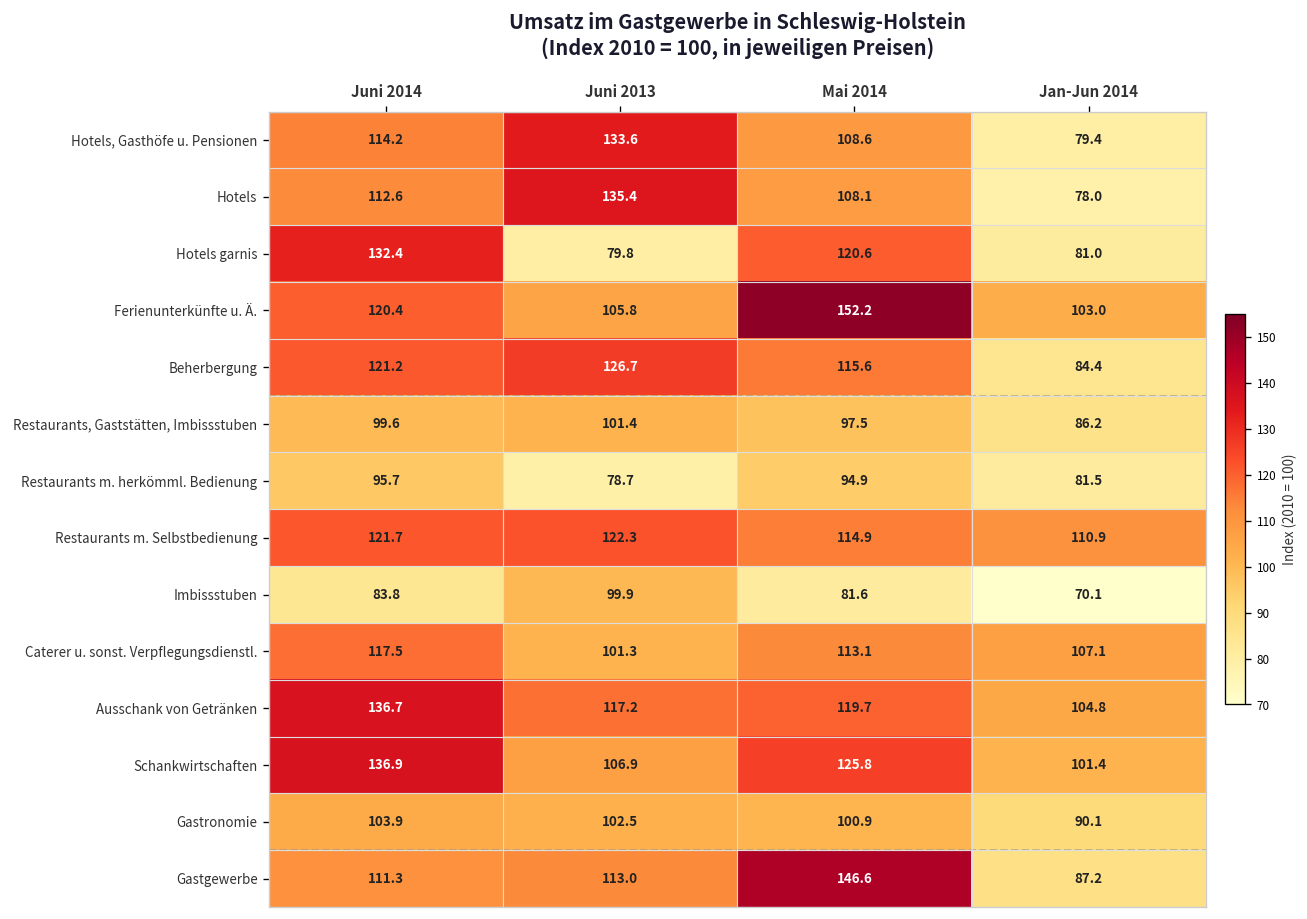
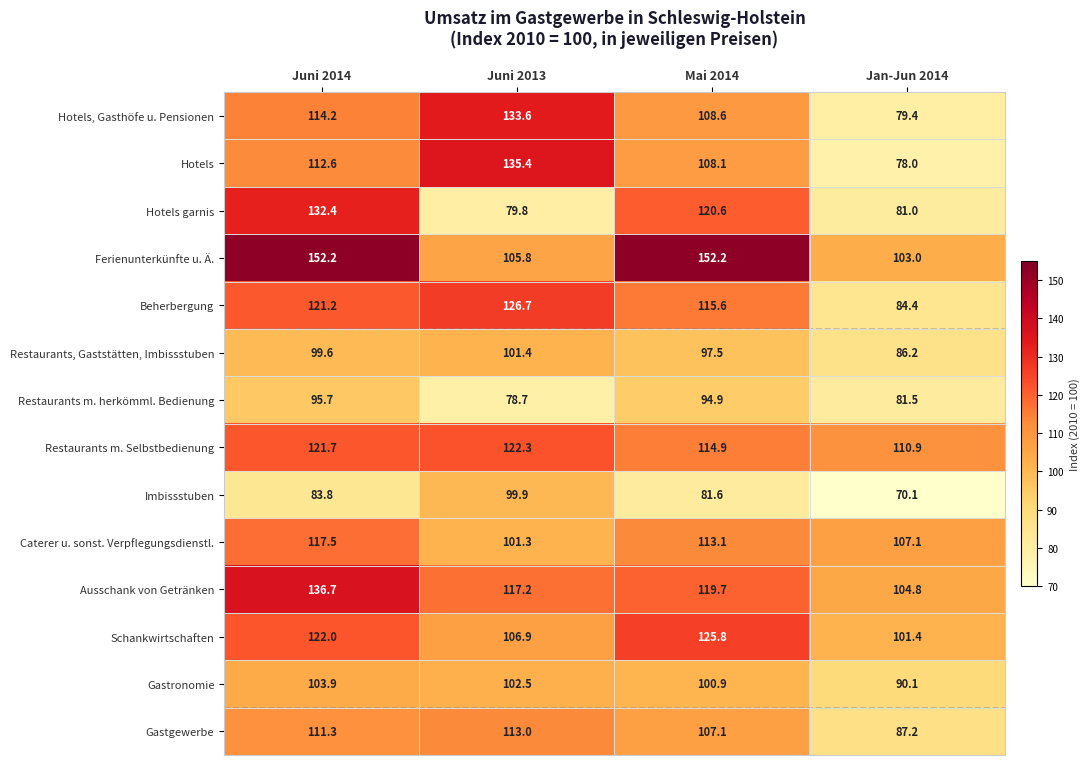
  {
    "Hotels, Gasthöfe u. Pensionen": {
      "Juni 2014": 114.2,
      "Juni 2013": 133.6,
      "Mai 2014": 108.6,
      "Jan-Jun 2014": 79.4
    },
    "Hotels": {
      "Juni 2014": 112.6,
      "Juni 2013": 135.4,
      "Mai 2014": 108.1,
      "Jan-Jun 2014": 78.0
    },
    "Hotels garnis": {
      "Juni 2014": 132.4,
      "Juni 2013": 79.8,
      "Mai 2014": 120.6,
      "Jan-Jun 2014": 81.0
    },
    "Ferienunterkünfte u. Ä.": {
-     "Juni 2014": 120.4,
+     "Juni 2014": 152.2,
      "Juni 2013": 105.8,
      "Mai 2014": 152.2,
      "Jan-Jun 2014": 103.0
    },
    "Beherbergung": {
      "Juni 2014": 121.2,
      "Juni 2013": 126.7,
      "Mai 2014": 115.6,
      "Jan-Jun 2014": 84.4
    },
    "Restaurants, Gaststätten, Imbissstuben": {
      "Juni 2014": 99.6,
      "Juni 2013": 101.4,
      "Mai 2014": 97.5,
      "Jan-Jun 2014": 86.2
    },
    "Restaurants m. herkömml. Bedienung": {
      "Juni 2014": 95.7,
      "Juni 2013": 78.7,
      "Mai 2014": 94.9,
      "Jan-Jun 2014": 81.5
    },
    "Restaurants m. Selbstbedienung": {
      "Juni 2014": 121.7,
      "Juni 2013": 122.3,
      "Mai 2014": 114.9,
      "Jan-Jun 2014": 110.9
    },
    "Imbissstuben": {
      "Juni 2014": 83.8,
      "Juni 2013": 99.9,
      "Mai 2014": 81.6,
      "Jan-Jun 2014": 70.1
    },
    "Caterer u. sonst. Verpflegungsdienstl.": {
      "Juni 2014": 117.5,
      "Juni 2013": 101.3,
      "Mai 2014": 113.1,
      "Jan-Jun 2014": 107.1
    },
    "Ausschank von Getränken": {
      "Juni 2014": 136.7,
      "Juni 2013": 117.2,
      "Mai 2014": 119.7,
      "Jan-Jun 2014": 104.8
    },
    "Schankwirtschaften": {
-     "Juni 2014": 136.9,
+     "Juni 2014": 122.0,
      "Juni 2013": 106.9,
      "Mai 2014": 125.8,
      "Jan-Jun 2014": 101.4
    },
    "Gastronomie": {
      "Juni 2014": 103.9,
      "Juni 2013": 102.5,
      "Mai 2014": 100.9,
      "Jan-Jun 2014": 90.1
    },
    "Gastgewerbe": {
      "Juni 2014": 111.3,
      "Juni 2013": 113.0,
-     "Mai 2014": 146.6,
+     "Mai 2014": 107.1,
      "Jan-Jun 2014": 87.2
    }
  }
